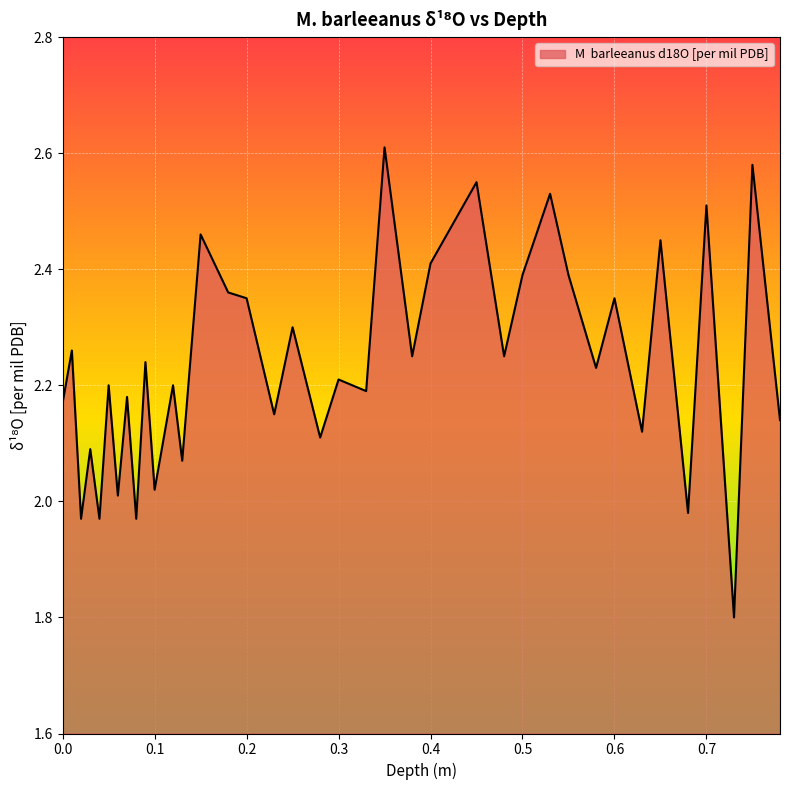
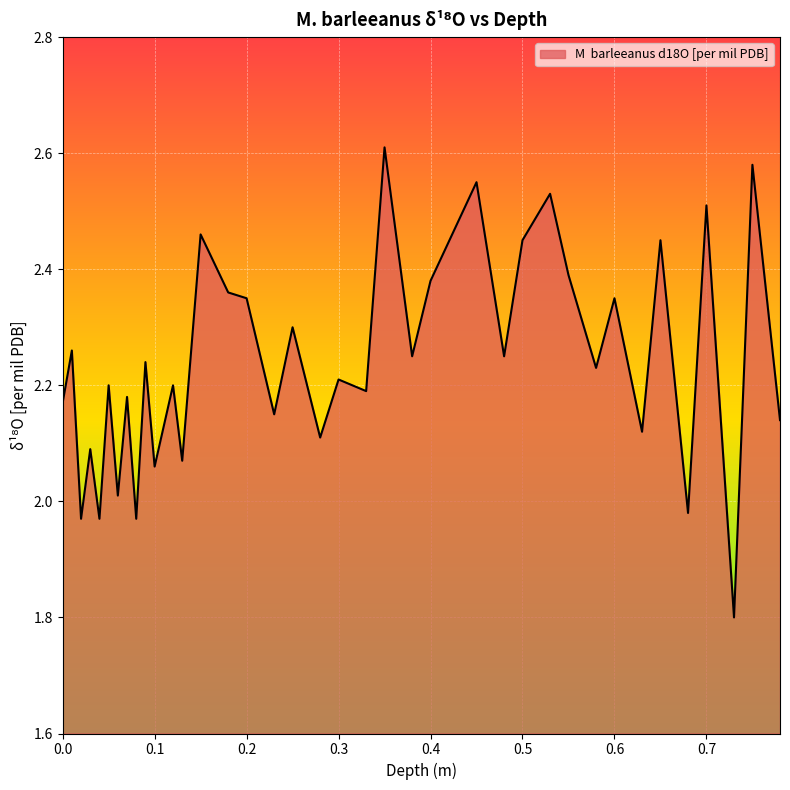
  {
    "0.0": 2.17,
-   "0.1": 2.02,
+   "0.1": 2.06,
    "0.2": 2.35,
    "0.3": 2.21,
-   "0.4": 2.41,
-   "0.5": 2.39,
+   "0.4": 2.38,
+   "0.5": 2.45,
    "0.6": 2.35,
    "0.7": 2.51
  }
